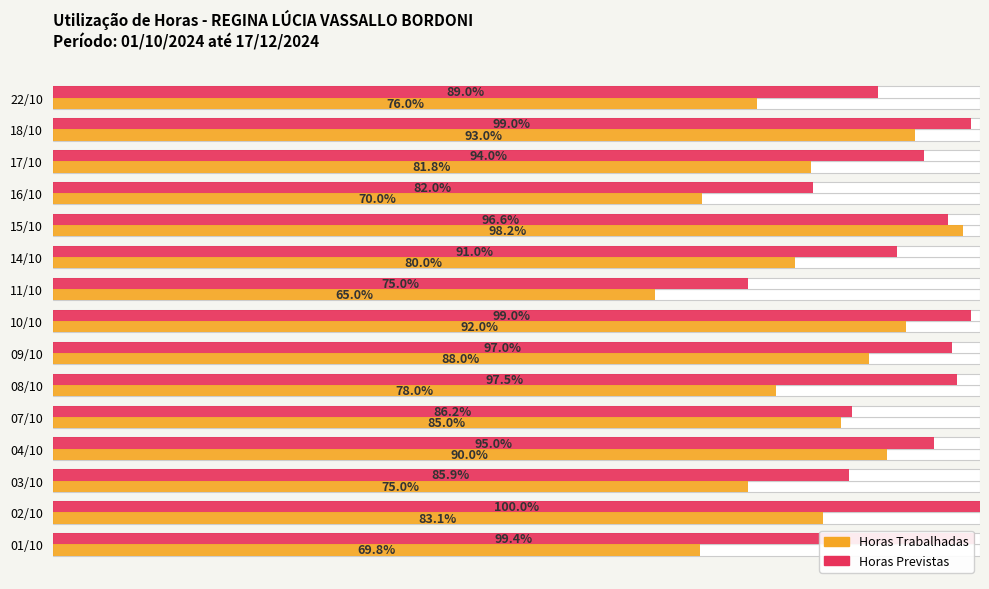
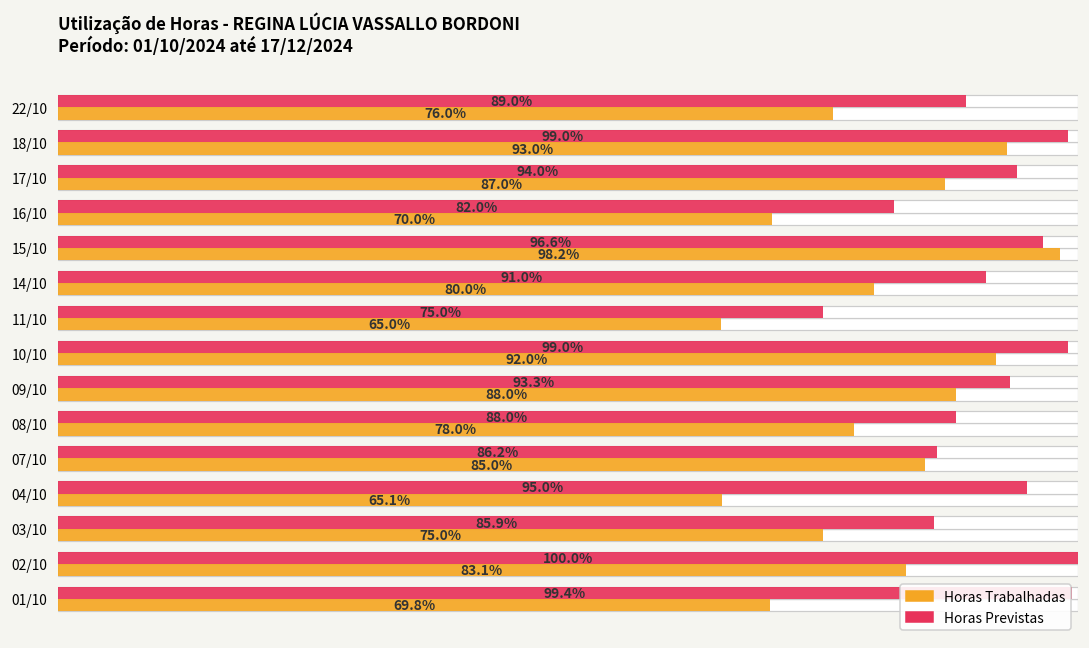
  {
    "Horas Trabalhadas": {
-     "17/10": "81.8%",
-     "04/10": "90.0%"
+     "17/10": "87.0%",
+     "04/10": "65.1%"
    },
    "Horas Previstas": {
-     "09/10": "97.0%",
-     "08/10": "97.5%",
+     "09/10": "93.3%",
+     "08/10": "88.0%",
      "02/10": "100.0%"
    }
  }
